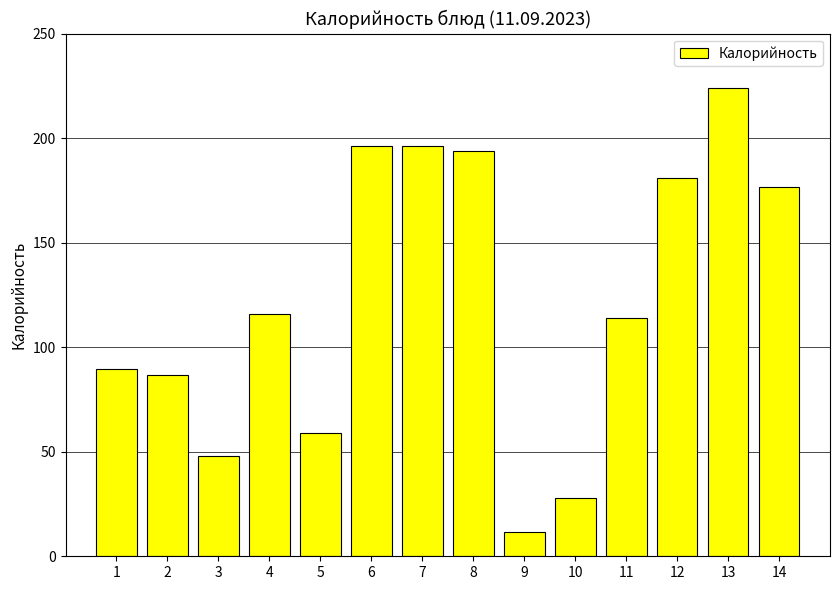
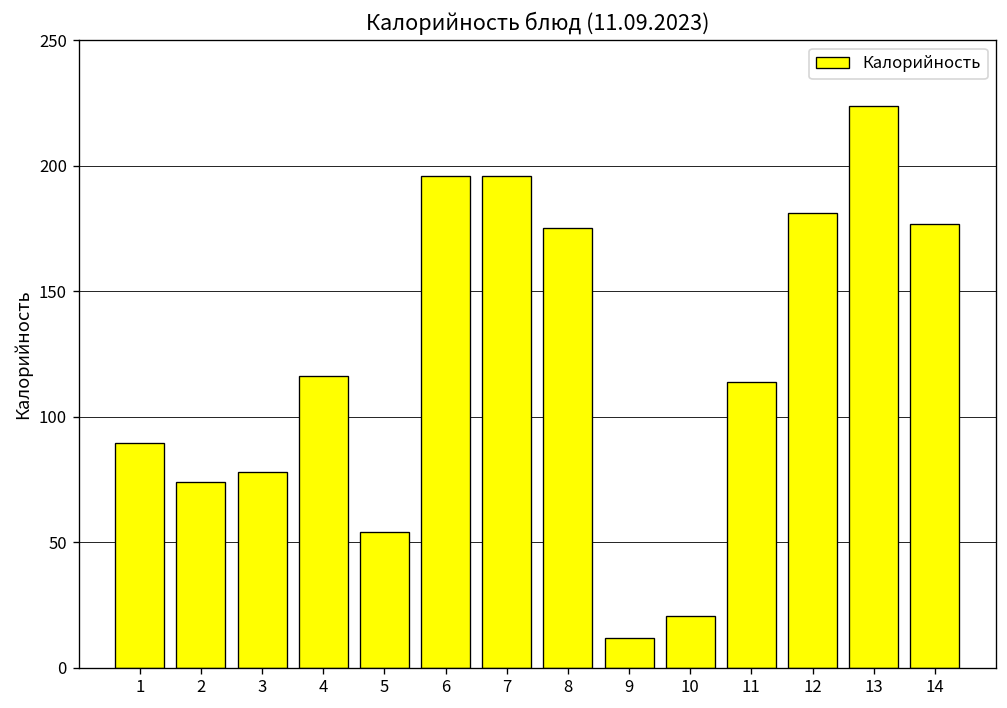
  {
    "1": 90,
-   "2": 87,
-   "3": 48,
+   "2": 74,
+   "3": 78,
    "4": 116,
-   "5": 59,
+   "5": 54,
    "6": 196,
    "7": 196,
-   "8": 194,
+   "8": 175,
    "9": 12,
-   "10": 28,
+   "10": 20,
    "11": 114,
    "12": 181,
    "13": 224,
    "14": 177
  }
